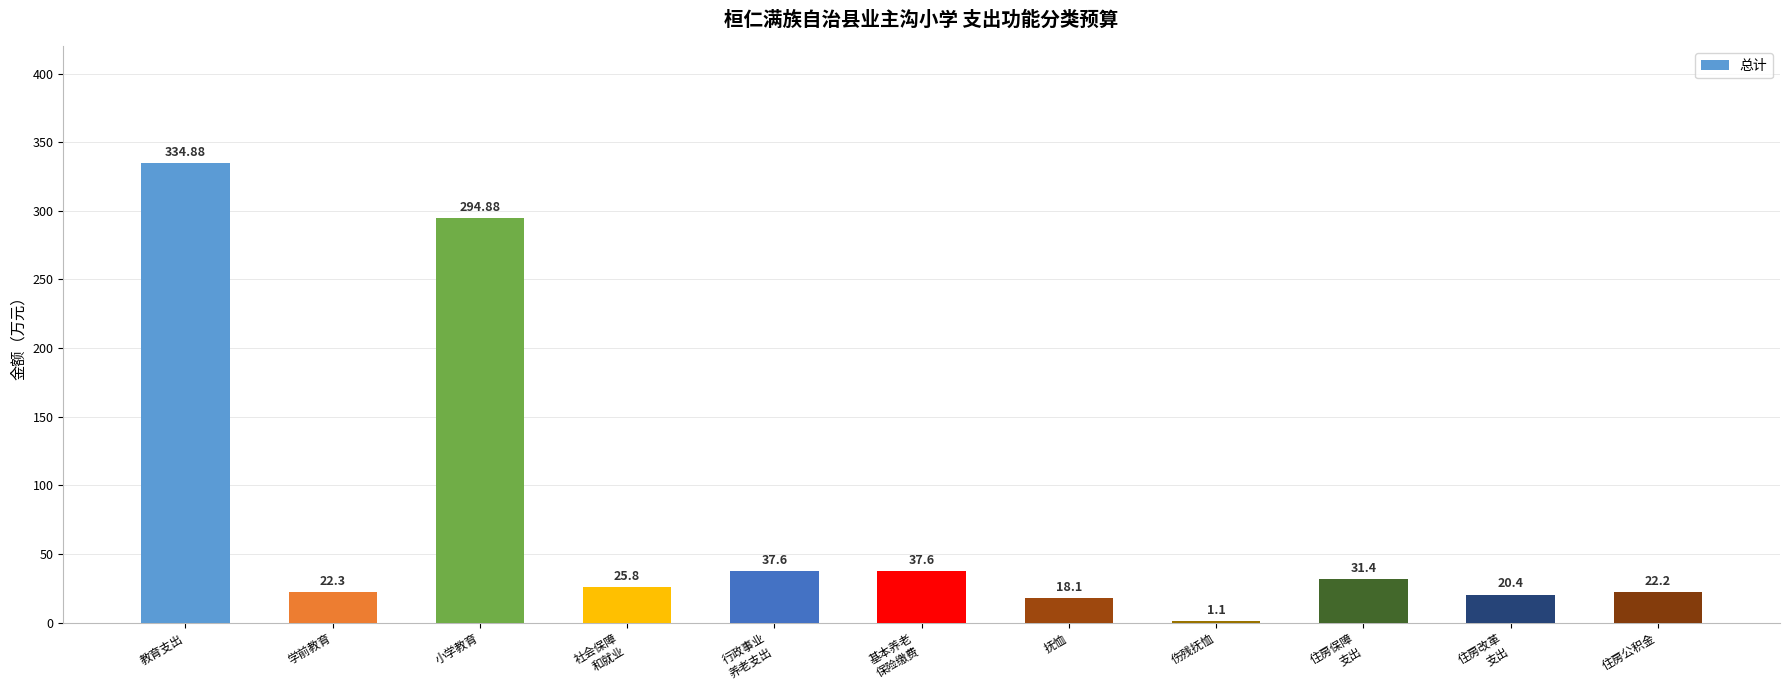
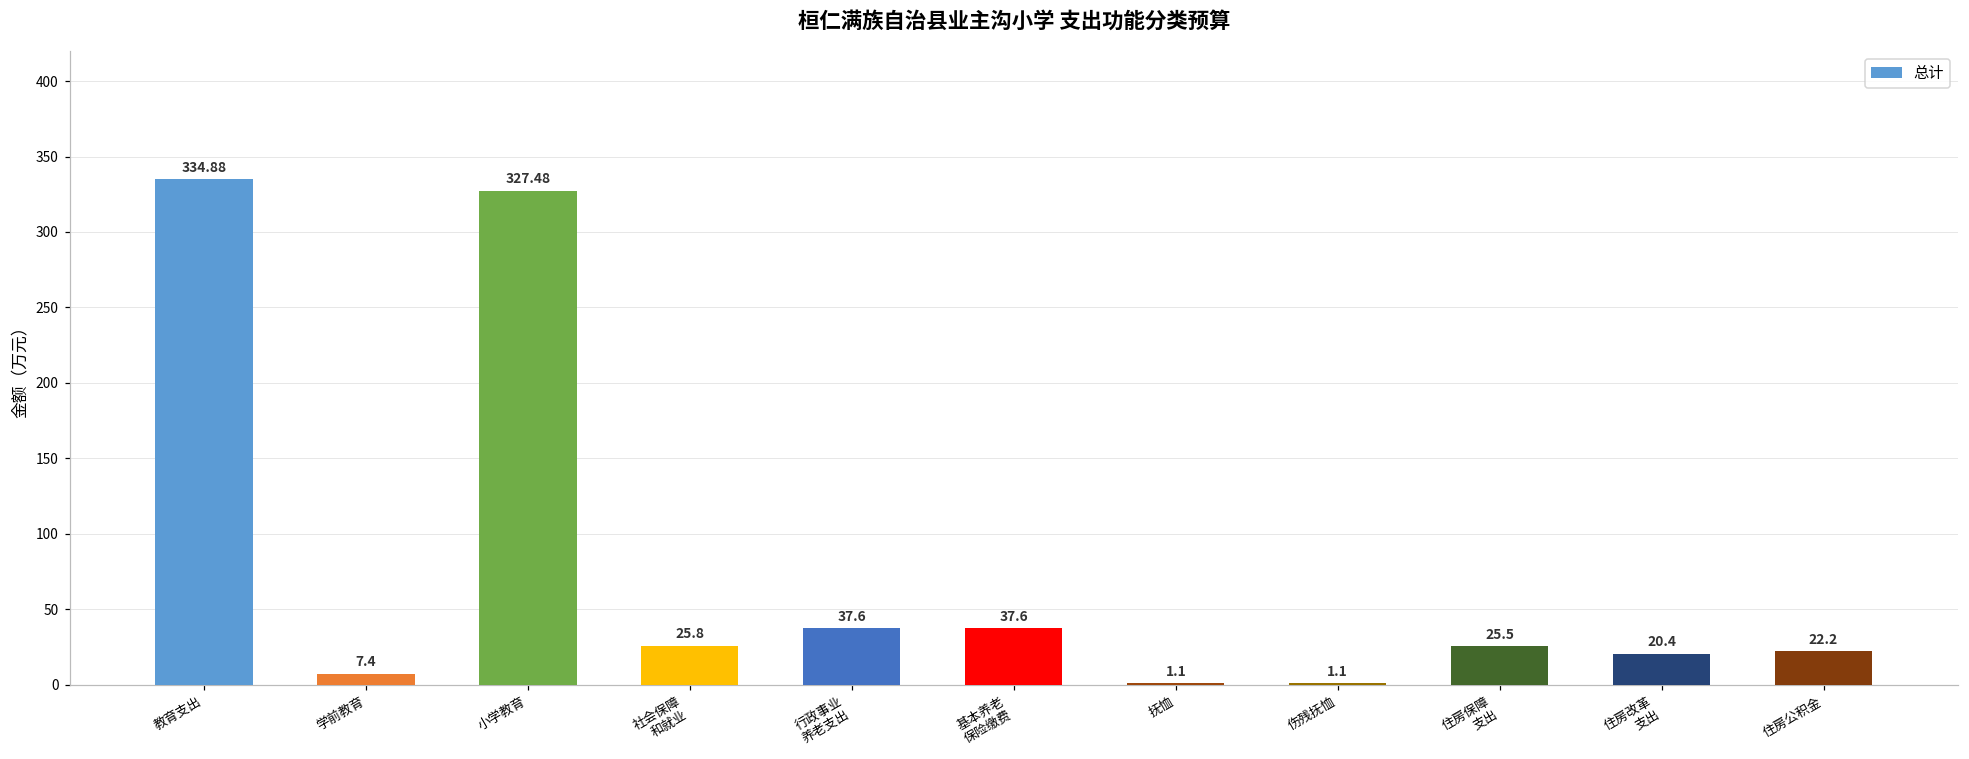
  {
    "教育支出": 334.88,
-   "学前教育": 22.3,
-   "小学教育": 294.88,
+   "学前教育": 7.4,
+   "小学教育": 327.48,
    "社会保障 和就业": 25.8,
    "行政事业 养老支出": 37.6,
    "基本养老 保险缴费": 37.6,
-   "抚恤": 18.1,
+   "抚恤": 1.1,
    "伤残抚恤": 1.1,
-   "住房保障 支出": 31.4,
+   "住房保障 支出": 25.5,
    "住房改革 支出": 20.4,
    "住房公积金": 22.2
  }
